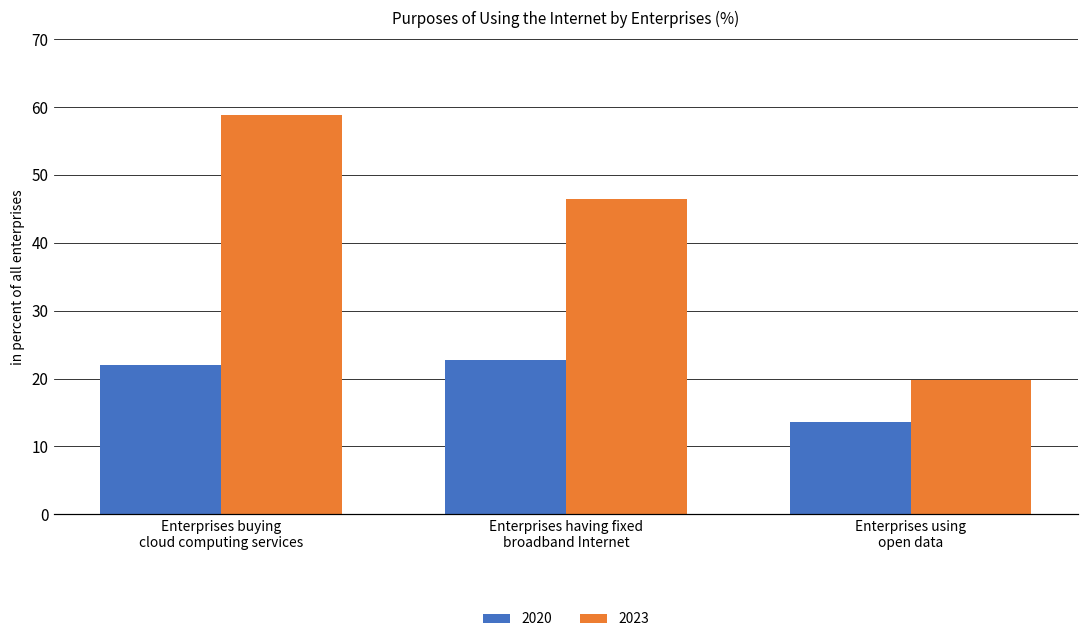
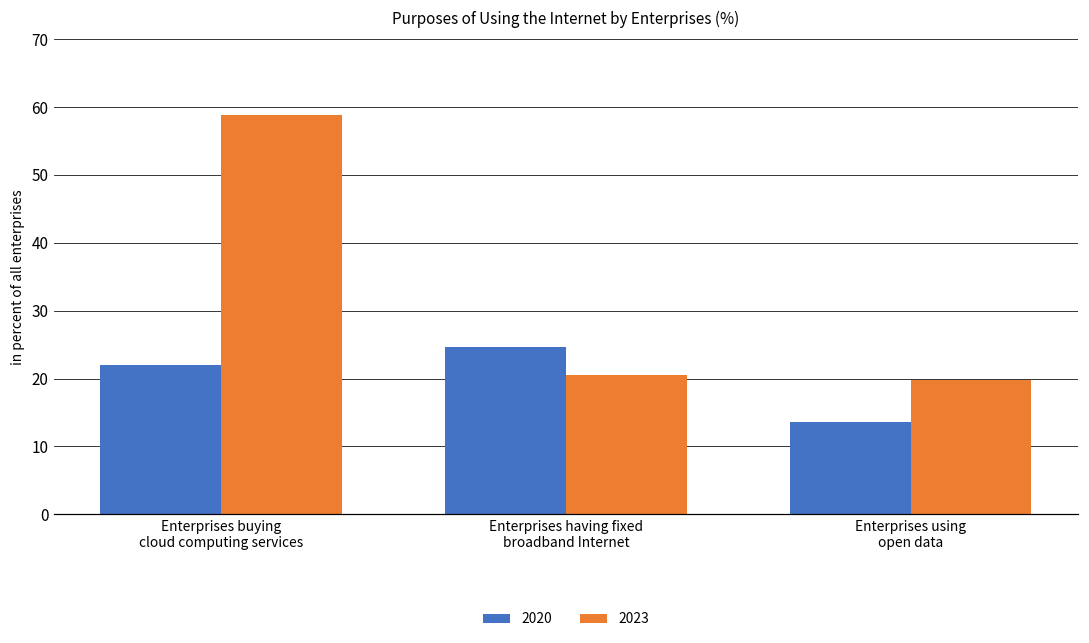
  {
    "2020": {
      "Enterprises buying cloud computing services": 22,
-     "Enterprises having fixed broadband Internet": 23,
+     "Enterprises having fixed broadband Internet": 25,
      "Enterprises using open data": 14
    },
    "2023": {
      "Enterprises buying cloud computing services": 59,
-     "Enterprises having fixed broadband Internet": 47,
+     "Enterprises having fixed broadband Internet": 21,
      "Enterprises using open data": 20
    }
  }
